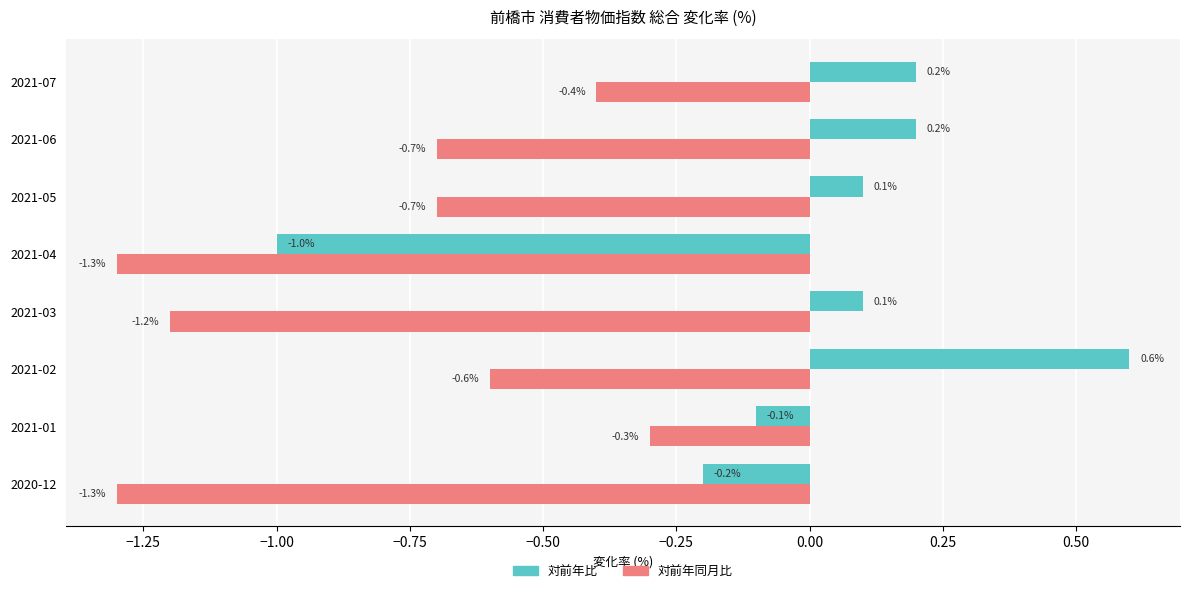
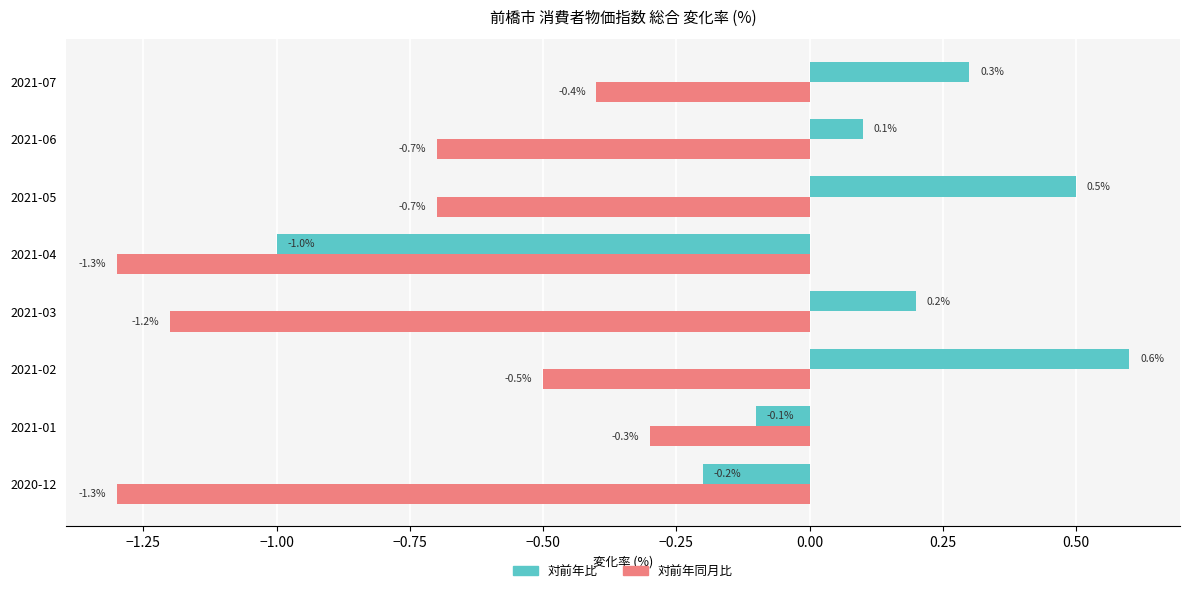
  {
    "対前年比": {
-     "2021-07": "0.2%",
-     "2021-06": "0.2%",
-     "2021-05": "0.1%",
+     "2021-07": "0.3%",
+     "2021-06": "0.1%",
+     "2021-05": "0.5%",
      "2021-04": "-1.0%",
-     "2021-03": "0.1%",
+     "2021-03": "0.2%",
      "2021-02": "0.6%",
      "2021-01": "-0.1%",
      "2020-12": "-0.2%"
    },
    "対前年同月比": {
      "2021-07": "-0.4%",
      "2021-06": "-0.7%",
      "2021-05": "-0.7%",
      "2021-04": "-1.3%",
      "2021-03": "-1.2%",
-     "2021-02": "-0.6%",
+     "2021-02": "-0.5%",
      "2021-01": "-0.3%",
      "2020-12": "-1.3%"
    }
  }
